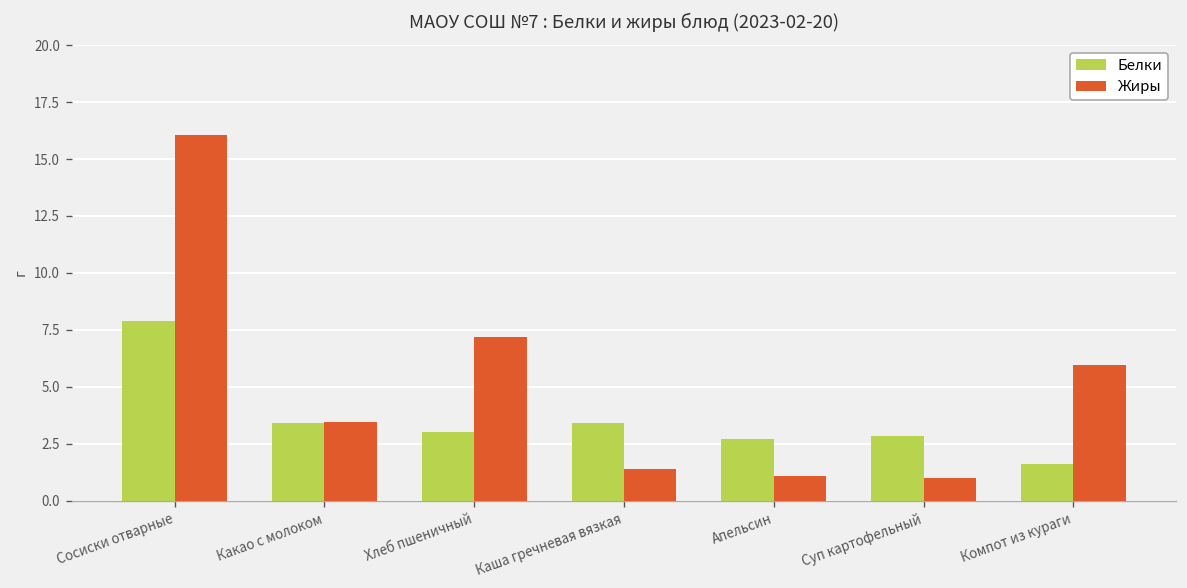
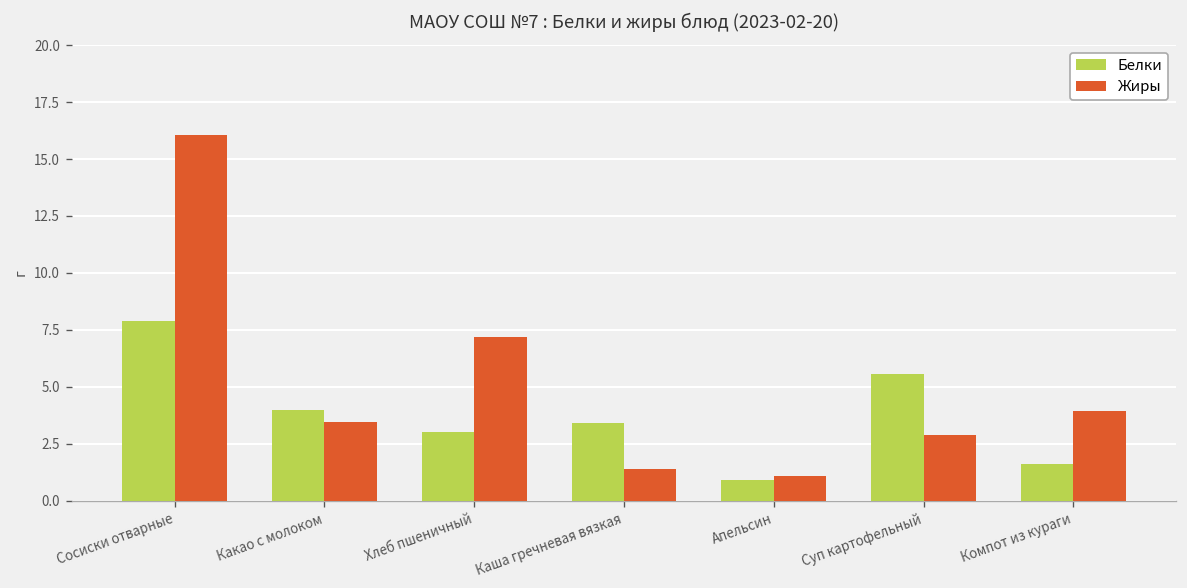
  {
    "Белки": {
      "Сосиски отварные": 7.9,
-     "Какао с молоком": 3.4,
+     "Какао с молоком": 4.0,
      "Хлеб пшеничный": 3.0,
      "Каша гречневая вязкая": 3.4,
-     "Апельсин": 2.7,
-     "Суп картофельный": 2.8,
+     "Апельсин": 0.9,
+     "Суп картофельный": 5.5,
      "Компот из кураги": 1.6
    },
    "Жиры": {
      "Сосиски отварные": 16.0,
      "Какао с молоком": 3.5,
      "Хлеб пшеничный": 7.2,
      "Каша гречневая вязкая": 1.4,
      "Апельсин": 1.1,
-     "Суп картофельный": 1.0,
-     "Компот из кураги": 6.0
+     "Суп картофельный": 2.9,
+     "Компот из кураги": 3.9
    }
  }
